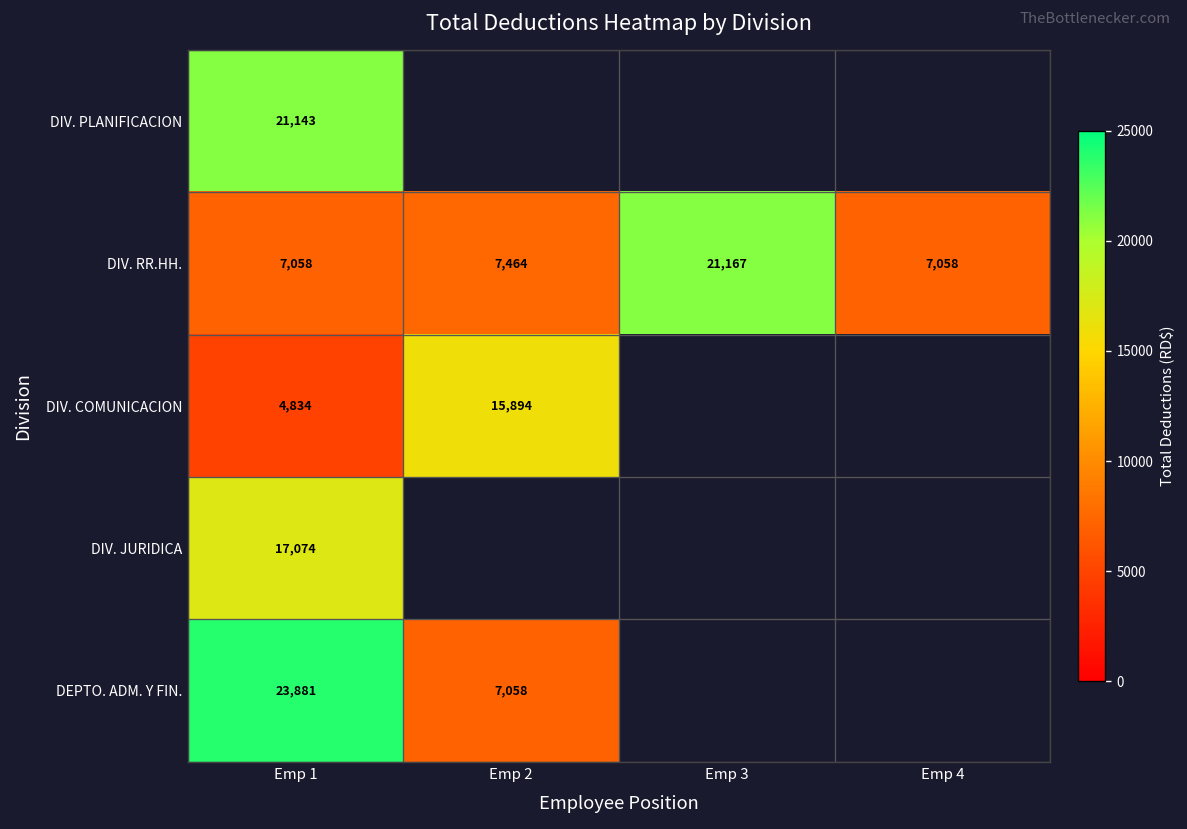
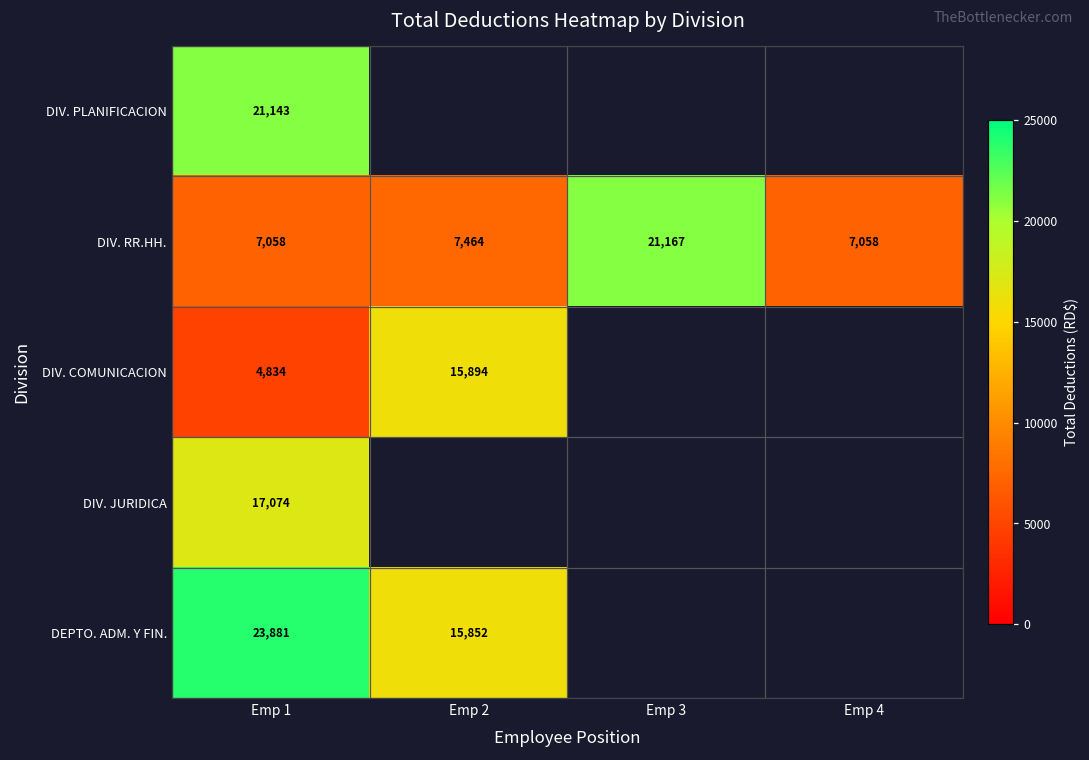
  {
    "DIV. PLANIFICACION": {
      "Emp 1": "21,143"
    },
    "DIV. RR.HH.": {
      "Emp 1": "7,058",
      "Emp 2": "7,464",
      "Emp 3": "21,167",
      "Emp 4": "7,058"
    },
    "DIV. COMUNICACION": {
      "Emp 1": "4,834",
      "Emp 2": "15,894"
    },
    "DIV. JURIDICA": {
      "Emp 1": "17,074"
    },
    "DEPTO. ADM. Y FIN.": {
      "Emp 1": "23,881",
-     "Emp 2": "7,058"
+     "Emp 2": "15,852"
    }
  }
